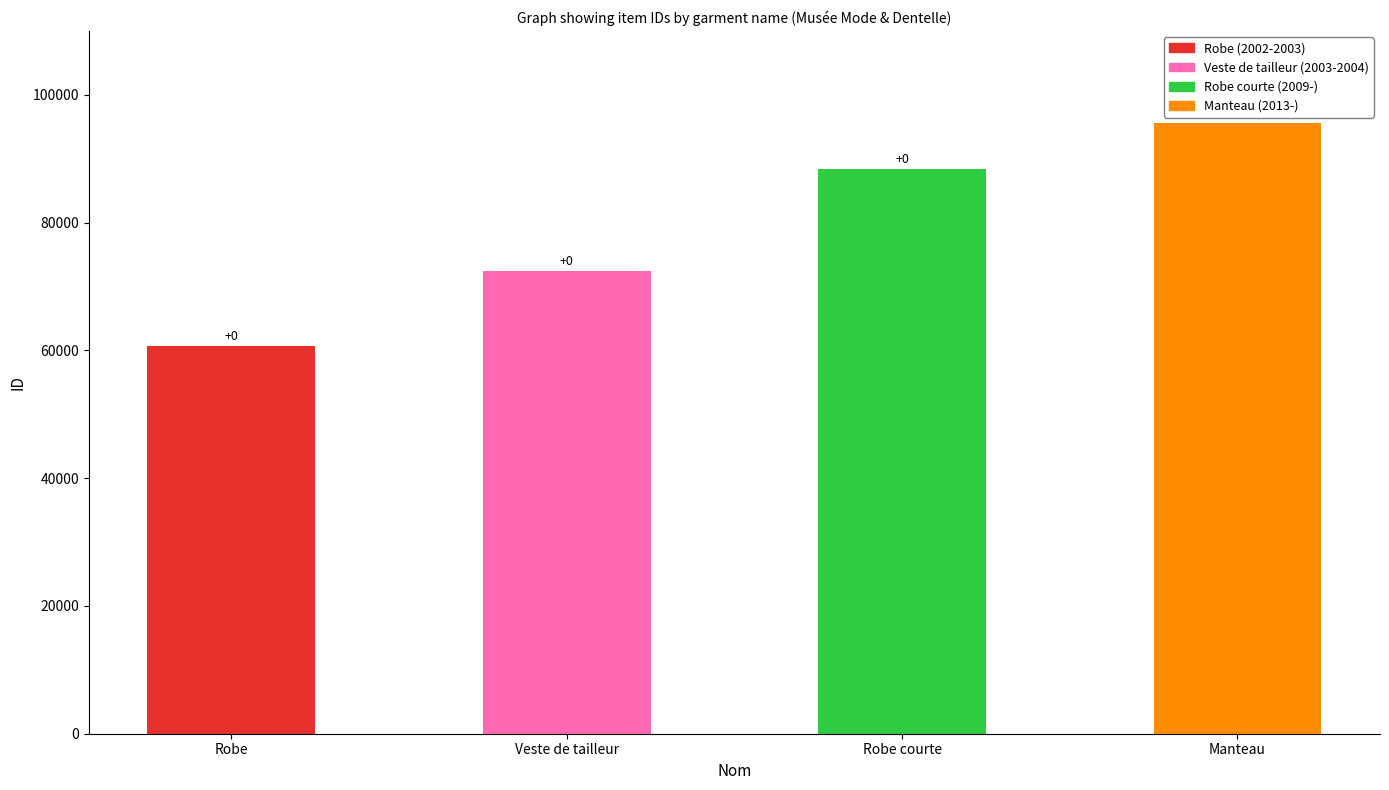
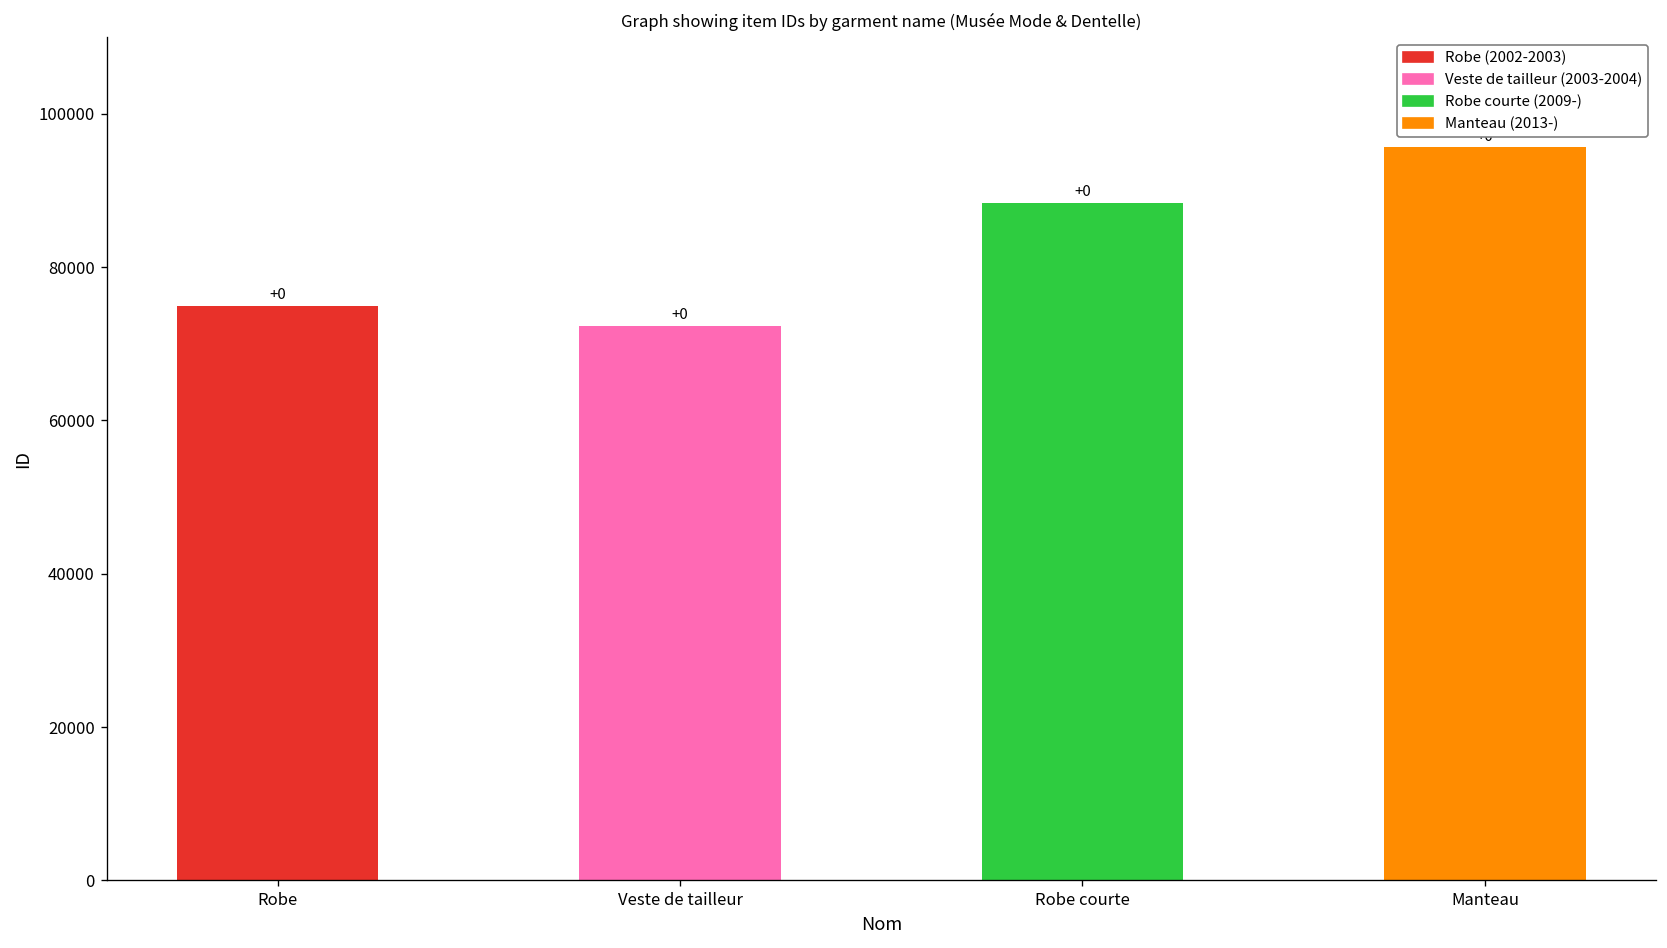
  {
-   "Robe": 61000
+   "Robe": 75000
  }
